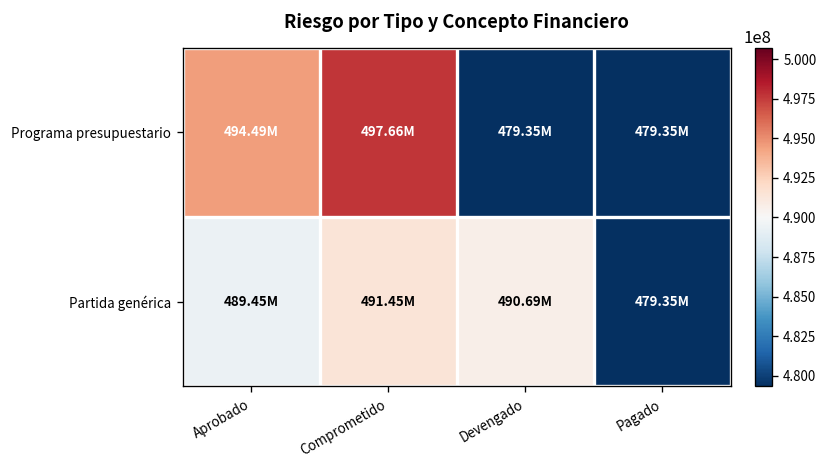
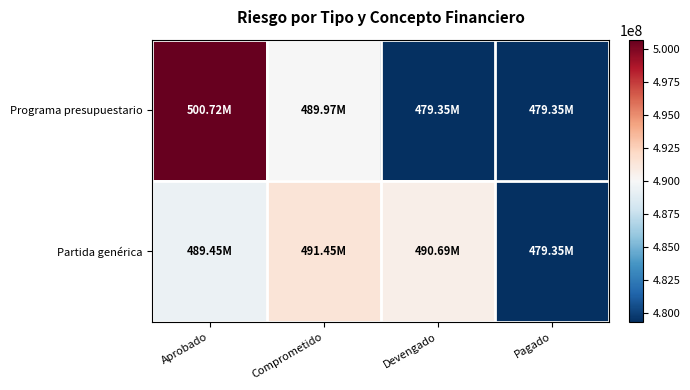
  {
    "Programa presupuestario": {
-     "Aprobado": "494.49M",
-     "Comprometido": "497.66M",
+     "Aprobado": "500.72M",
+     "Comprometido": "489.97M",
      "Devengado": "479.35M",
      "Pagado": "479.35M"
    },
    "Partida genérica": {
      "Aprobado": "489.45M",
      "Comprometido": "491.45M",
      "Devengado": "490.69M",
      "Pagado": "479.35M"
    }
  }
